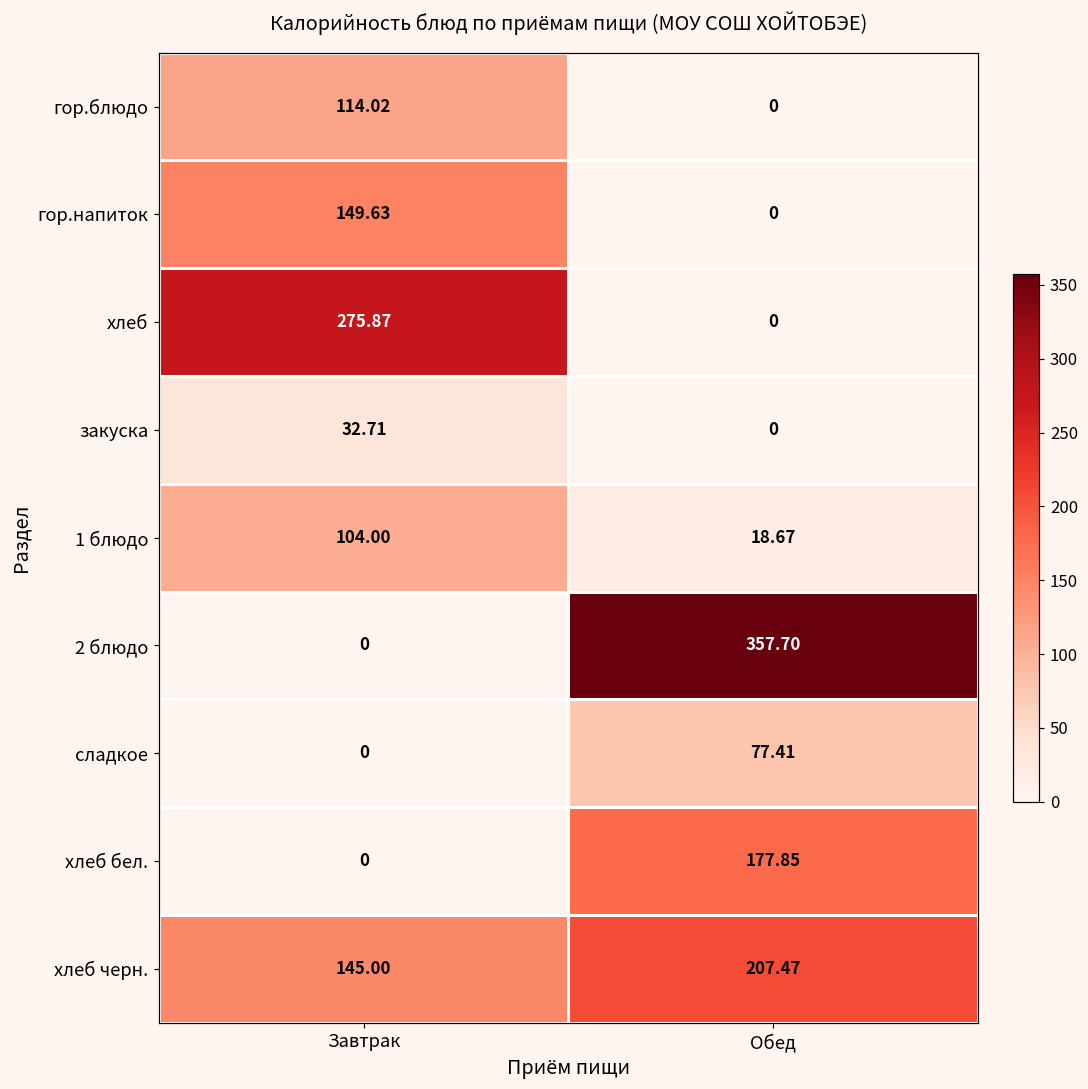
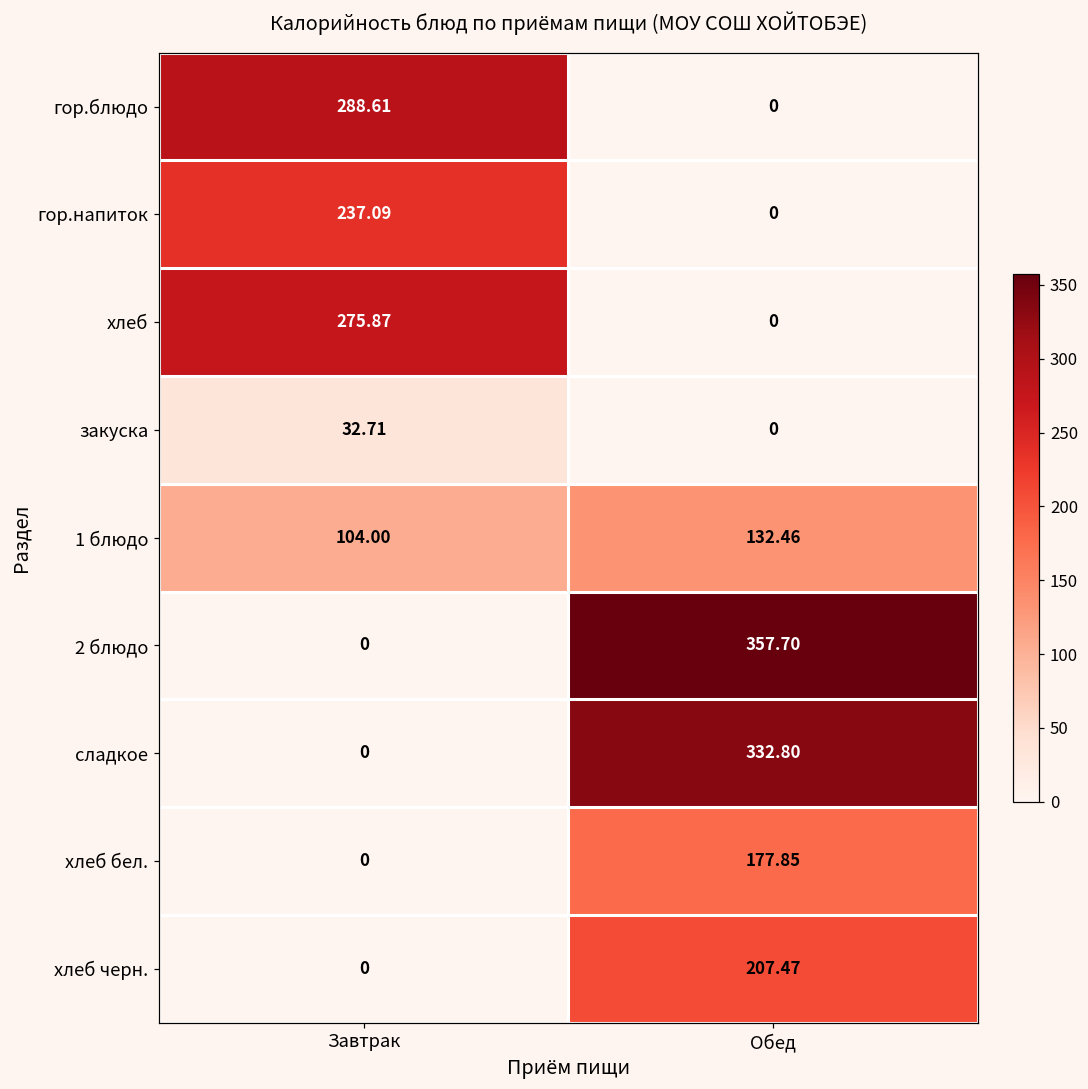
  {
    "гор.блюдо": {
-     "Завтрак": 114.02,
+     "Завтрак": 288.61,
      "Обед": 0
    },
    "гор.напиток": {
-     "Завтрак": 149.63,
+     "Завтрак": 237.09,
      "Обед": 0
    },
    "хлеб": {
      "Завтрак": 275.87,
      "Обед": 0
    },
    "закуска": {
      "Завтрак": 32.71,
      "Обед": 0
    },
    "1 блюдо": {
      "Завтрак": 104.00,
-     "Обед": 18.67
+     "Обед": 132.46
    },
    "2 блюдо": {
      "Завтрак": 0,
      "Обед": 357.70
    },
    "сладкое": {
      "Завтрак": 0,
-     "Обед": 77.41
+     "Обед": 332.80
    },
    "хлеб бел.": {
      "Завтрак": 0,
      "Обед": 177.85
    },
    "хлеб черн.": {
-     "Завтрак": 145.00,
+     "Завтрак": 0,
      "Обед": 207.47
    }
  }
